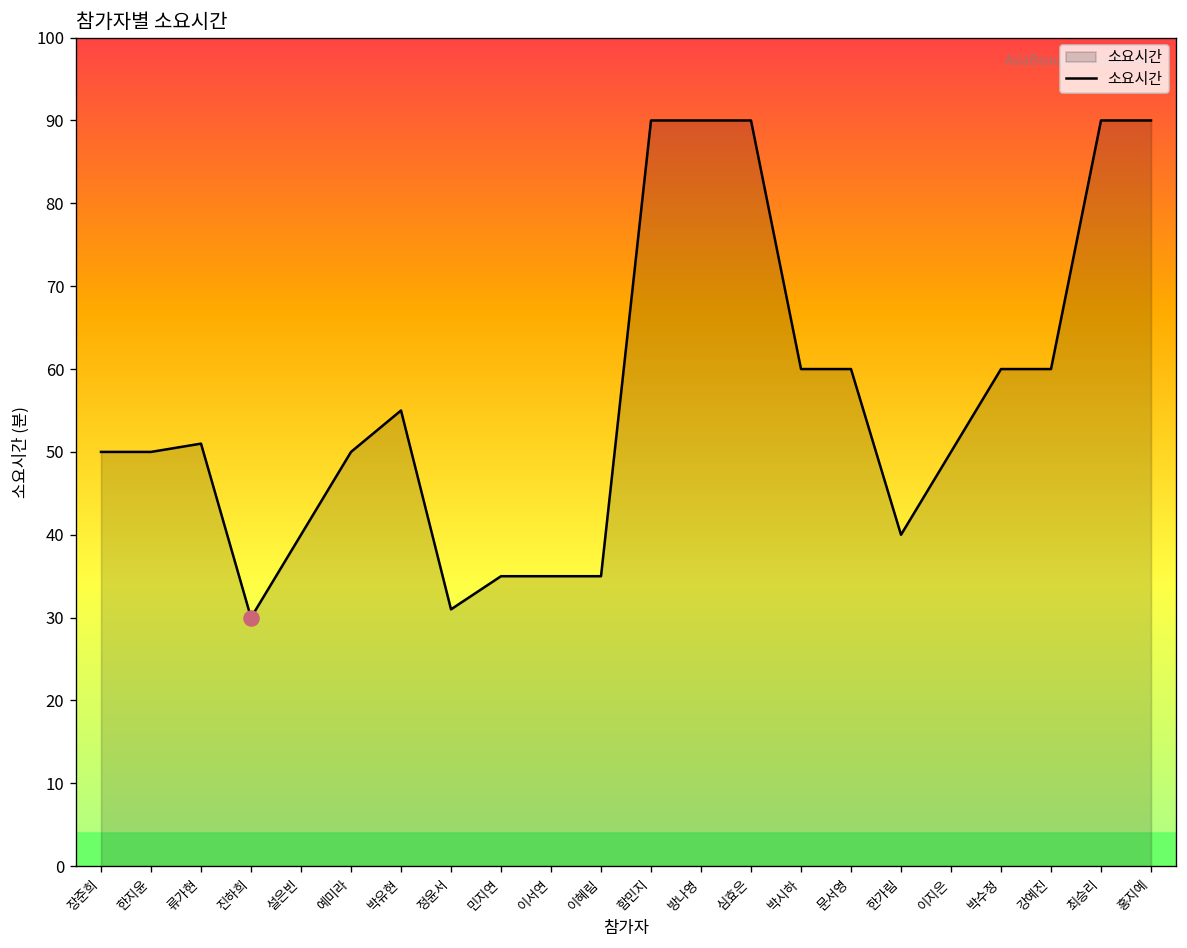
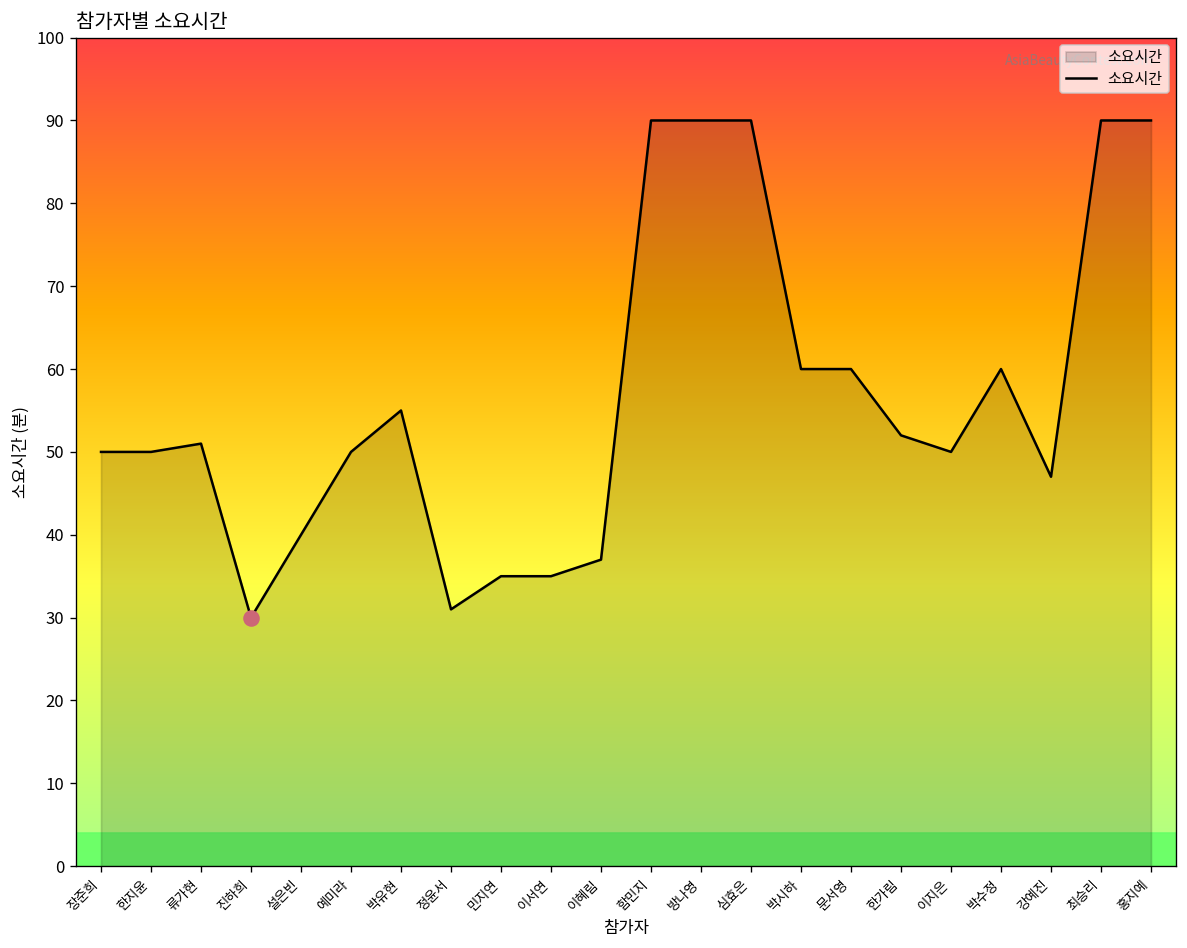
  {
    "소요시간": {
      "장준희": 50,
      "한지윤": 50,
      "류가현": 51,
      "설은빈": 40,
      "예미라": 50,
      "박유현": 55,
      "정윤서": 31,
      "민지연": 35,
      "이서연": 35,
-     "이혜림": 35,
+     "이혜림": 37,
      "함민지": 90,
      "방나영": 90,
      "심효은": 90,
      "박시하": 60,
      "문서영": 60,
-     "한가림": 40,
+     "한가림": 52,
      "이지은": 50,
      "박수정": 60,
-     "강예진": 60,
+     "강예진": 47,
      "최승리": 90,
      "홍지예": 90
    }
  }
